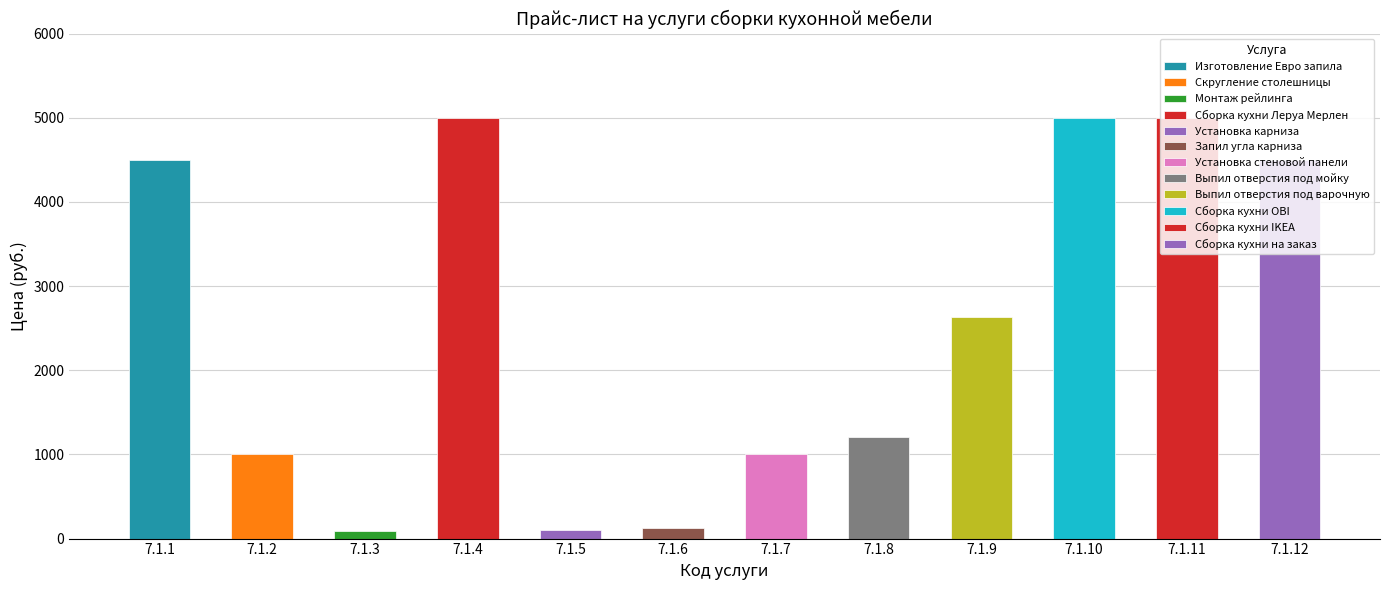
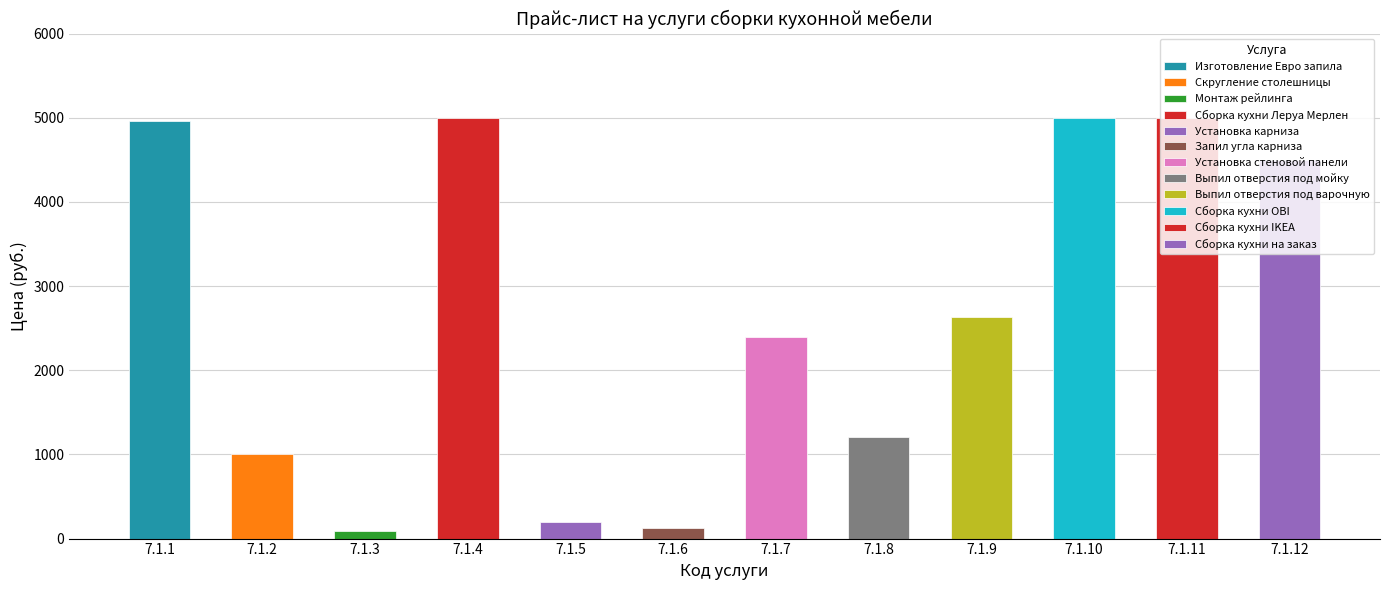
  {
-   "7.1.1": 4500,
+   "7.1.1": 5000,
    "7.1.2": 1000,
    "7.1.3": 100,
    "7.1.4": 5000,
-   "7.1.5": 100,
+   "7.1.5": 200,
    "7.1.6": 100,
-   "7.1.7": 1000,
+   "7.1.7": 2400,
    "7.1.8": 1200,
    "7.1.9": 2600,
    "7.1.10": 5000
  }
